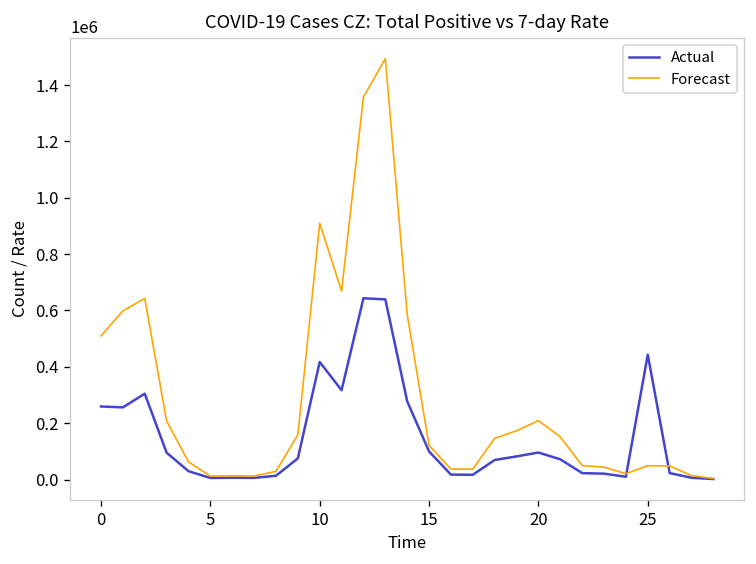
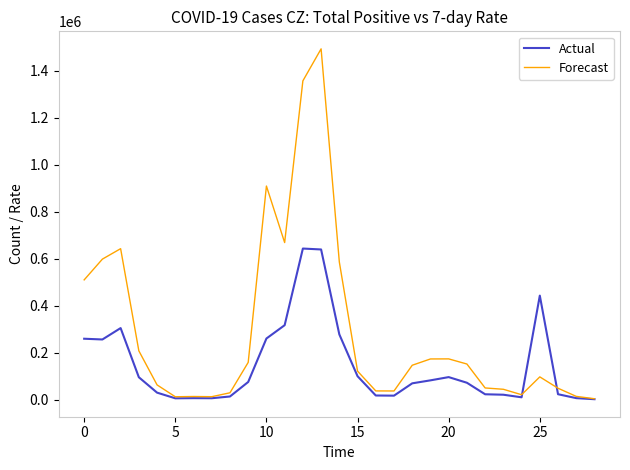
  {
    "Actual": {
      "0": 260000,
-     "10": 420000,
+     "10": 260000,
      "15": 100000,
      "20": 100000,
      "25": 440000
    },
    "Forecast": {
      "0": 510000,
      "10": 910000,
      "15": 120000,
-     "20": 210000,
-     "25": 50000
+     "20": 170000,
+     "25": 100000
    }
  }
